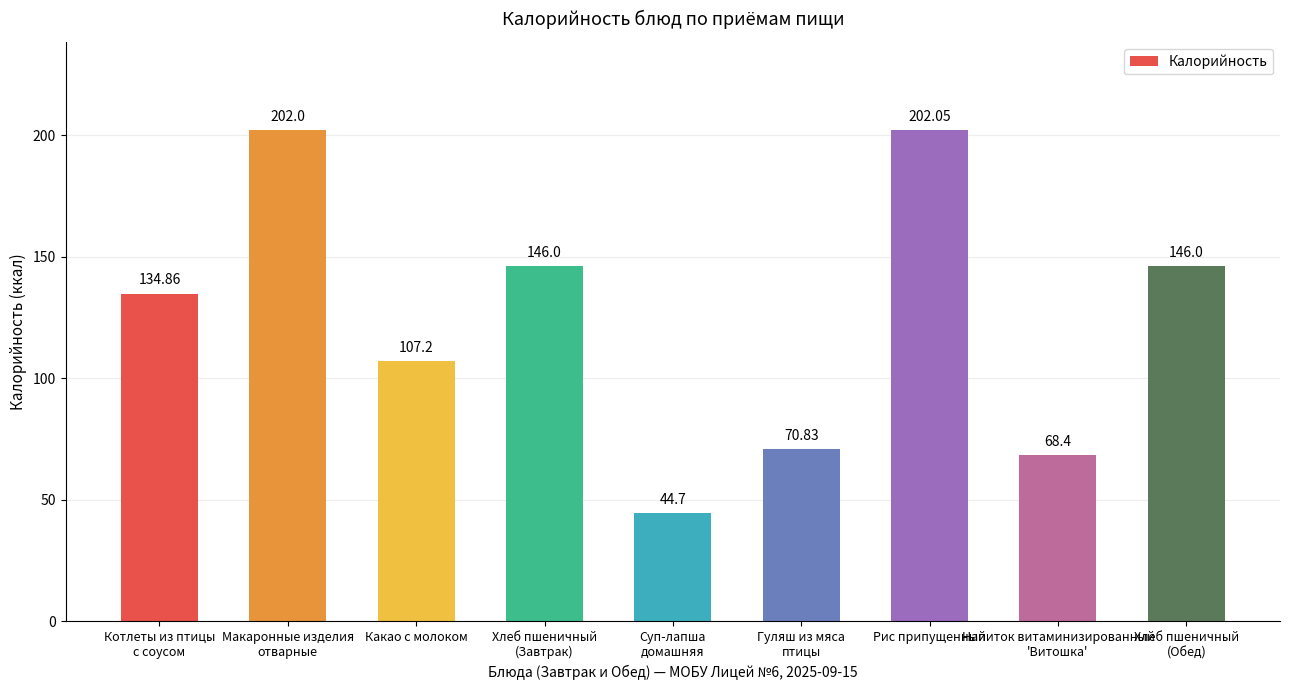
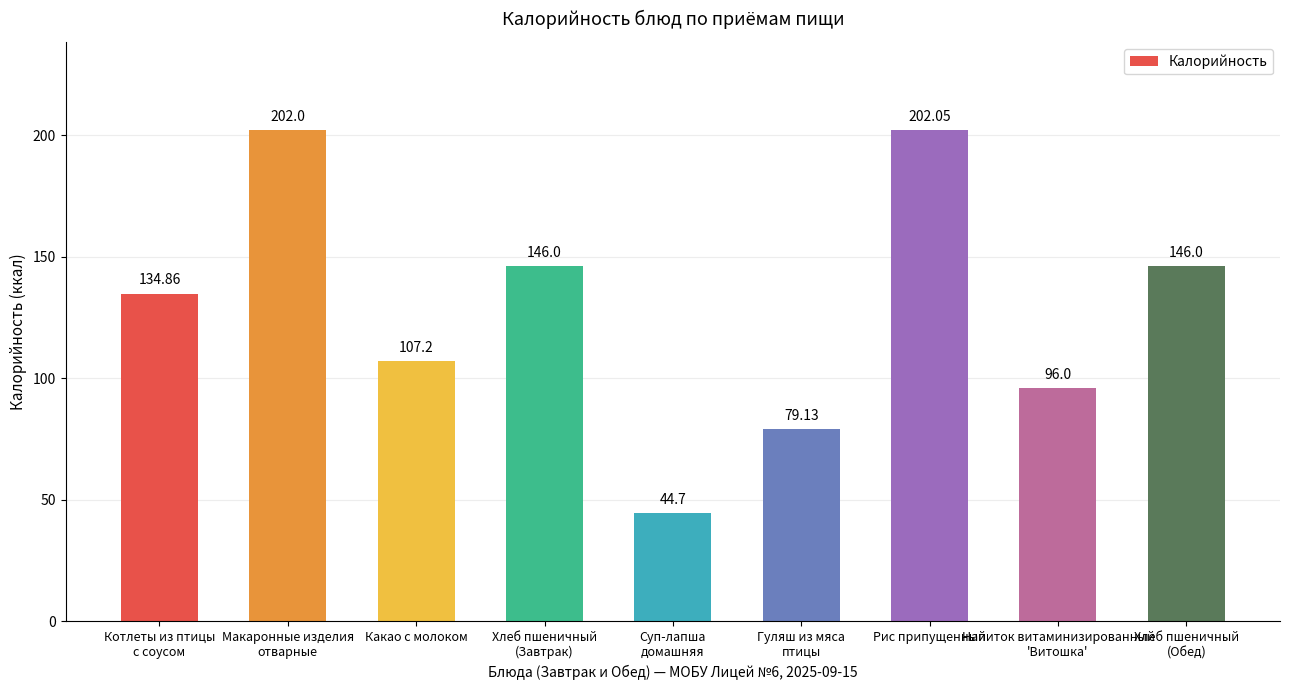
  {
    "Котлеты из птицы с соусом": 134.86,
    "Макаронные изделия отварные": 202.0,
    "Какао с молоком": 107.2,
    "Хлеб пшеничный (Завтрак)": 146.0,
    "Суп-лапша домашняя": 44.7,
-   "Гуляш из мяса птицы": 70.83,
-   "Напиток витаминизированный 'Витошка'": 68.4
+   "Гуляш из мяса птицы": 79.13,
+   "Напиток витаминизированный 'Витошка'": 96.0
  }
